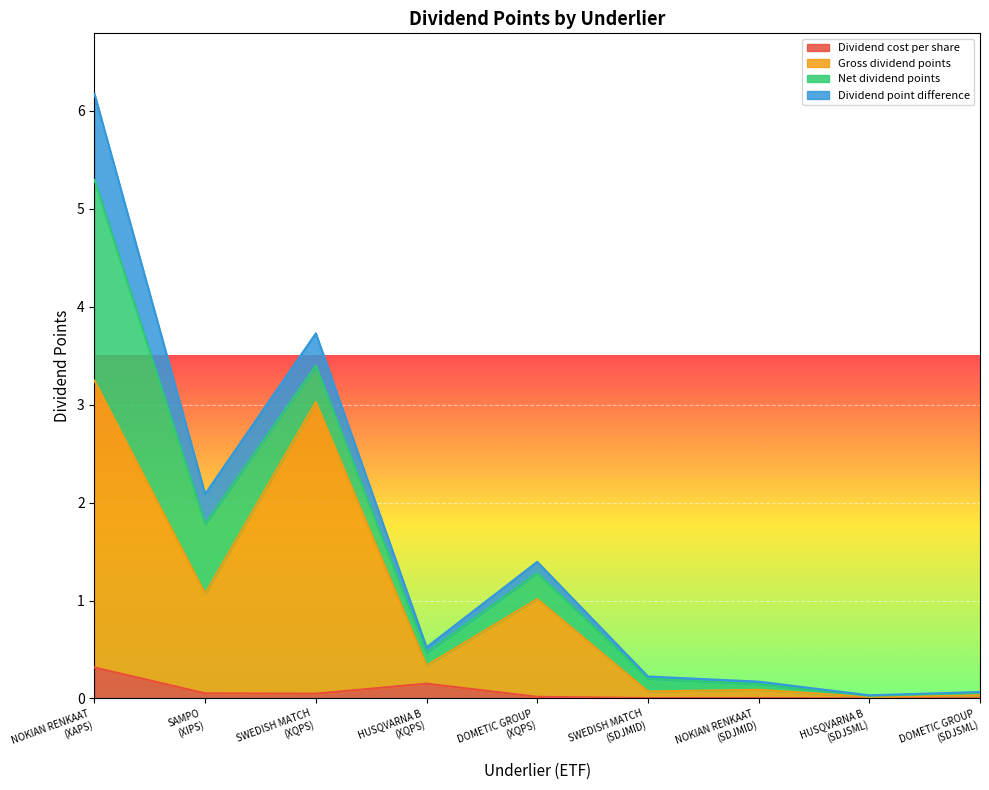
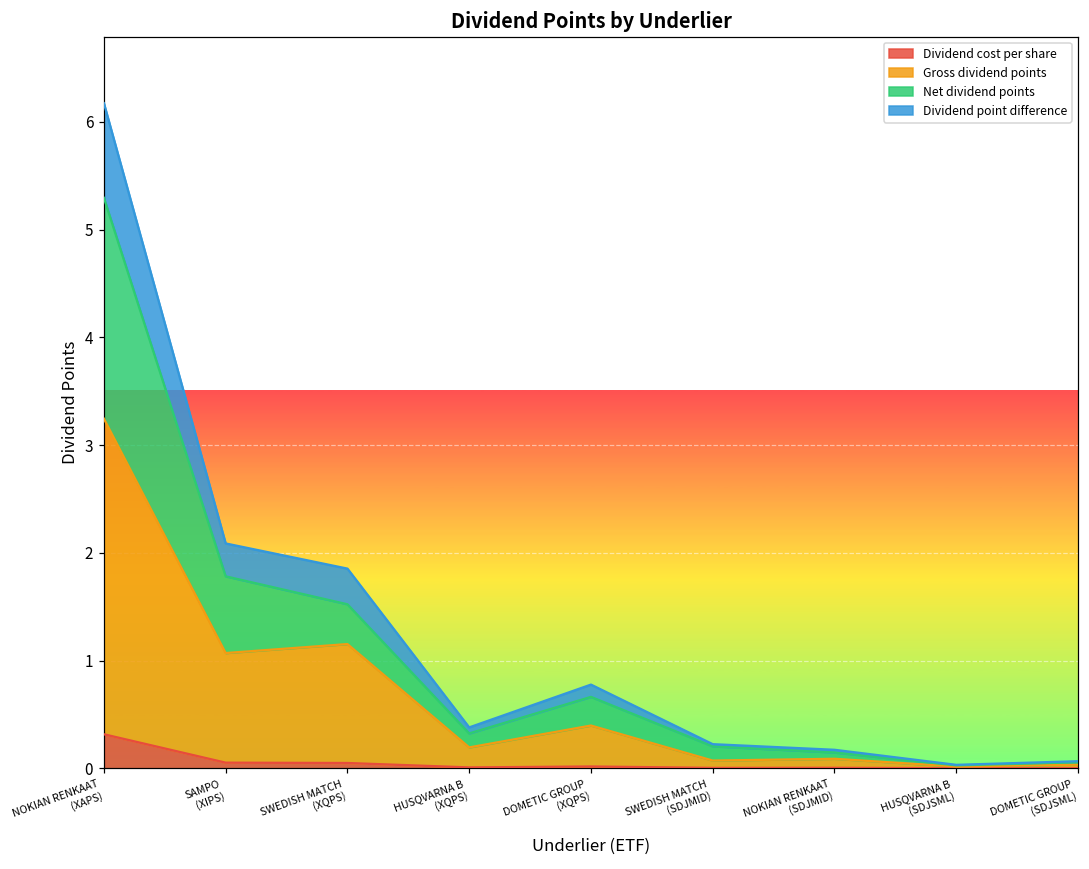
  {
    "Dividend cost per share": {
      "NOKIAN RENKAAT (XAPS)": 0.3,
      "SAMPO (XIPS)": 0.1,
      "SWEDISH MATCH (XQPS)": 0.0,
-     "HUSQVARNA B (XQPS)": 0.2,
+     "HUSQVARNA B (XQPS)": 0.0,
      "DOMETIC GROUP (XQPS)": 0.0,
      "SWEDISH MATCH (SDJMID)": 0.0,
      "NOKIAN RENKAAT (SDJMID)": 0.0,
      "DOMETIC GROUP (SDJSML)": 0.0
    },
    "Gross dividend points": {
      "NOKIAN RENKAAT (XAPS)": 2.9,
      "SAMPO (XIPS)": 1.0,
-     "SWEDISH MATCH (XQPS)": 3.0,
+     "SWEDISH MATCH (XQPS)": 1.1,
      "HUSQVARNA B (XQPS)": 0.2,
-     "DOMETIC GROUP (XQPS)": 1.0,
+     "DOMETIC GROUP (XQPS)": 0.4,
      "SWEDISH MATCH (SDJMID)": 0.1,
      "NOKIAN RENKAAT (SDJMID)": 0.1
    },
    "Net dividend points": {
      "NOKIAN RENKAAT (XAPS)": 2.1,
      "SAMPO (XIPS)": 0.7,
      "SWEDISH MATCH (XQPS)": 0.4,
      "HUSQVARNA B (XQPS)": 0.1,
      "DOMETIC GROUP (XQPS)": 0.3
    },
    "Dividend point difference": {
      "NOKIAN RENKAAT (XAPS)": 0.9,
      "SAMPO (XIPS)": 0.3,
      "SWEDISH MATCH (XQPS)": 0.3,
      "HUSQVARNA B (XQPS)": 0.1,
      "DOMETIC GROUP (XQPS)": 0.1
    }
  }
